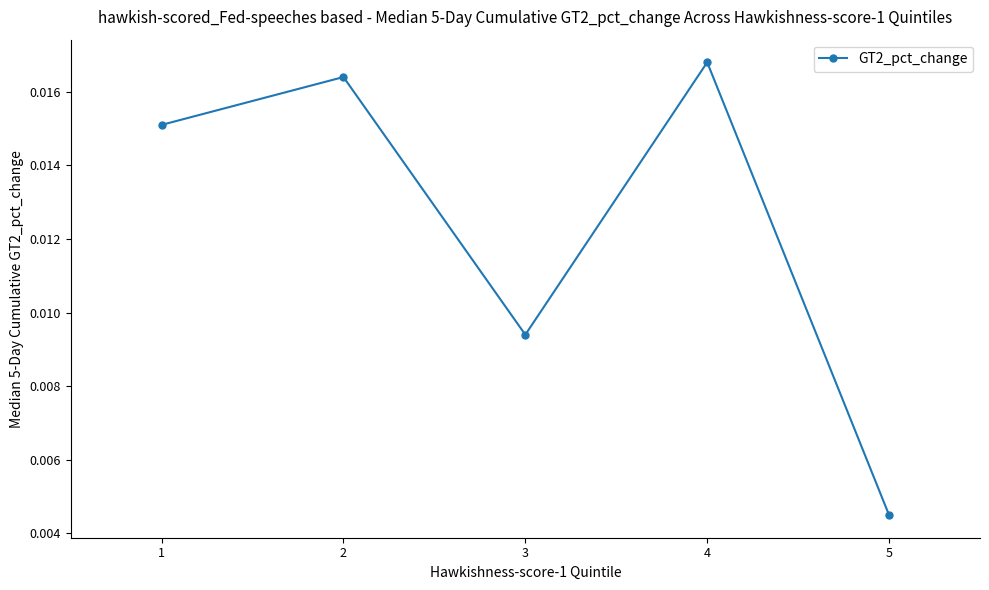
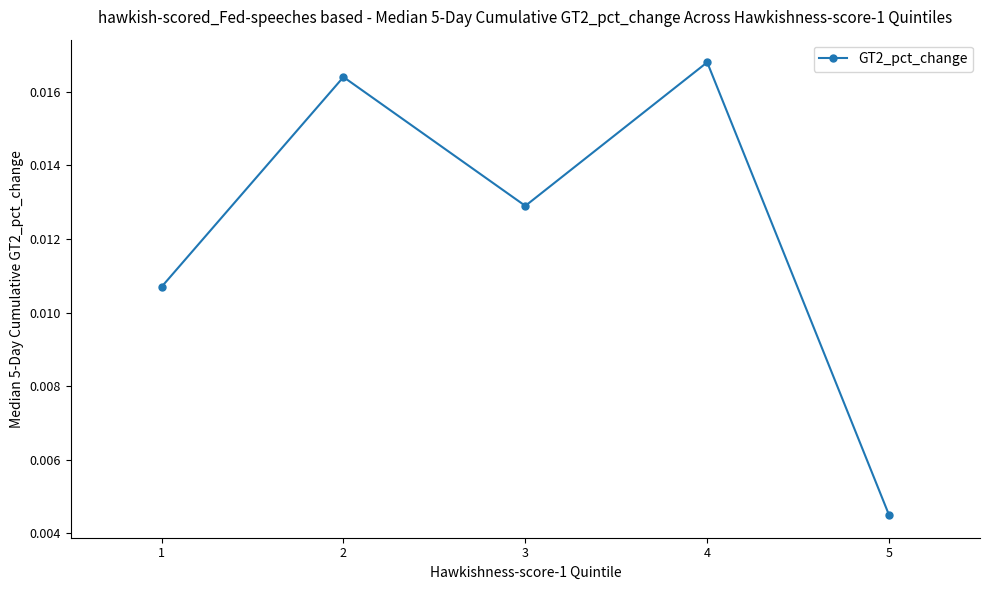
  {
-   "1": 0.0151,
+   "1": 0.0107,
    "2": 0.0164,
-   "3": 0.0094,
+   "3": 0.0129,
    "4": 0.0168,
    "5": 0.0045
  }
